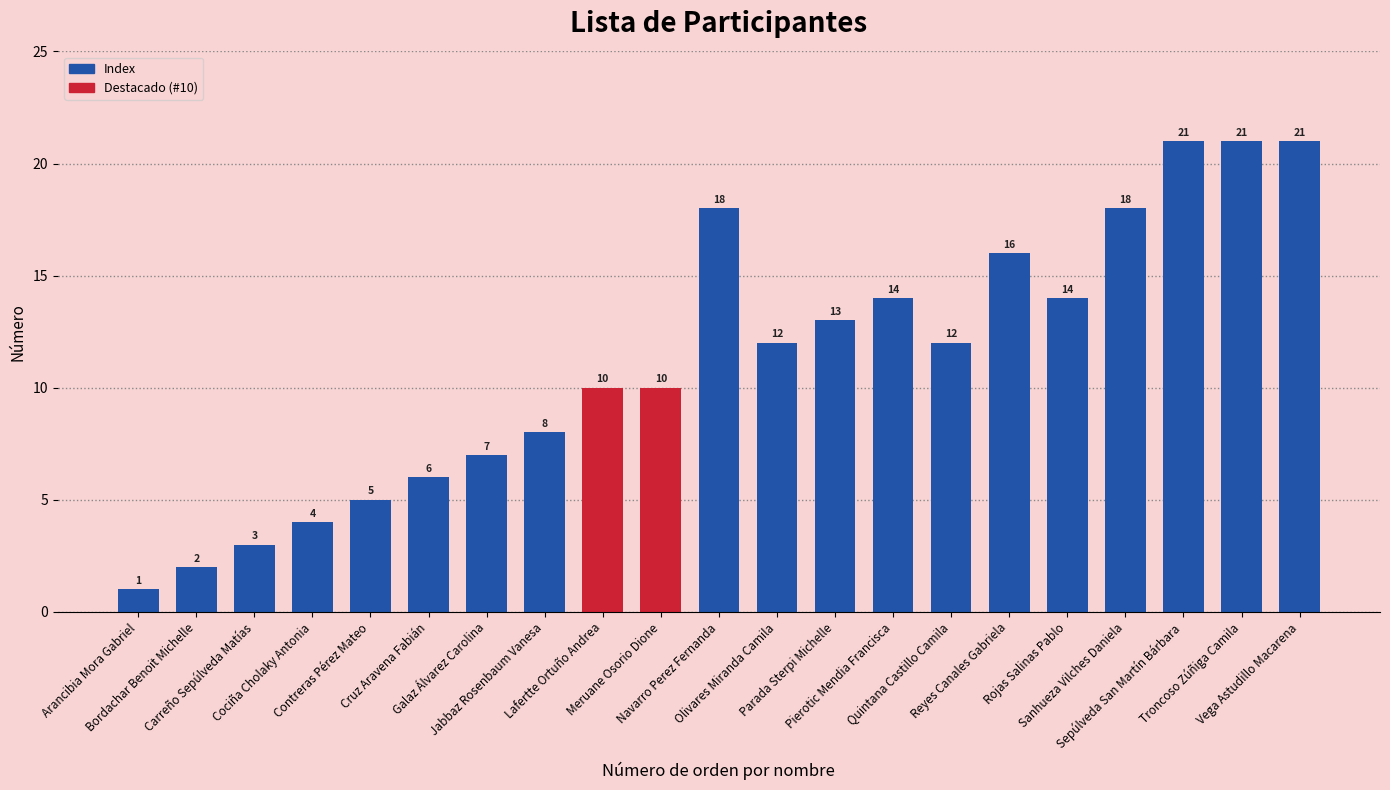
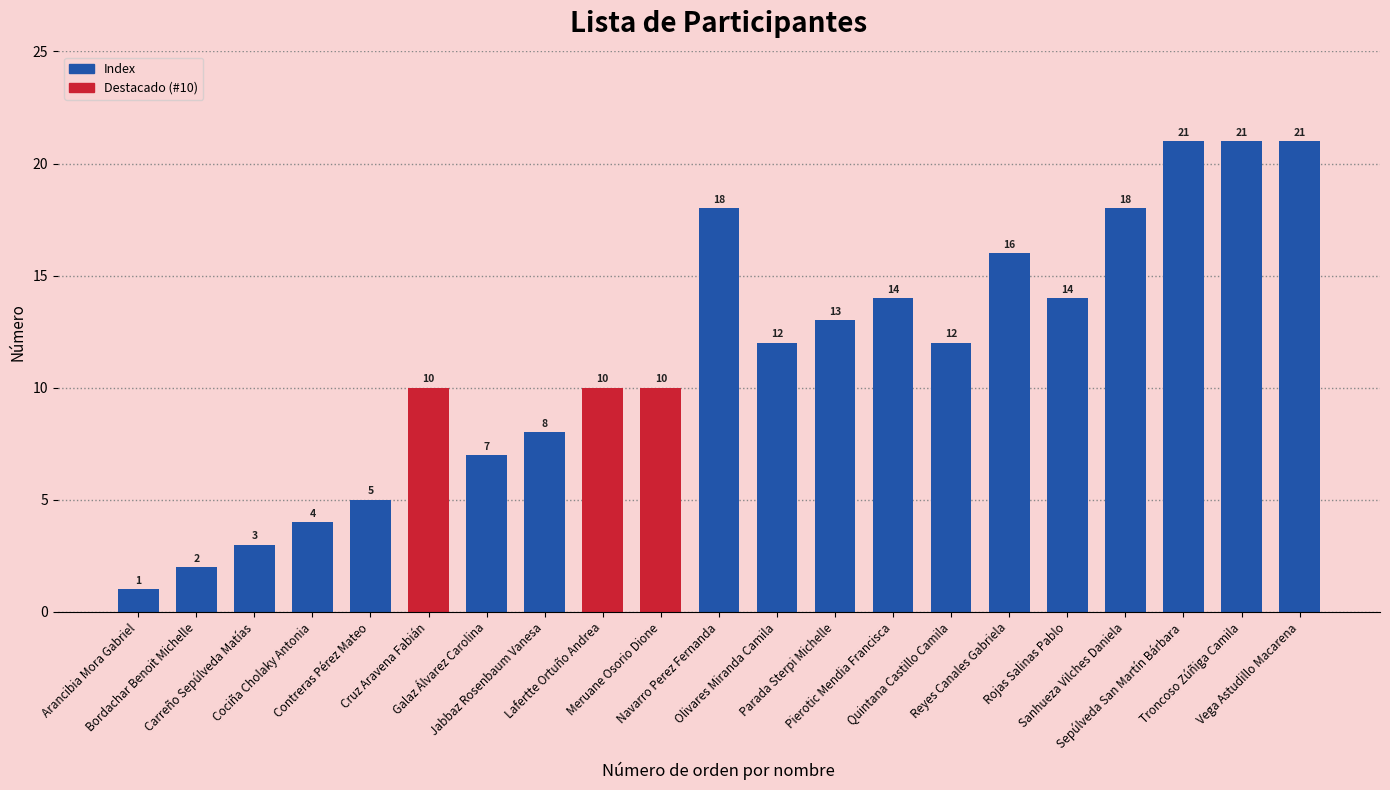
  {
    "Arancibia Mora Gabriel": 1,
    "Bordachar Benoit Michelle": 2,
    "Carreño Sepúlveda Matías": 3,
    "Cociña Cholaky Antonia": 4,
    "Contreras Pérez Mateo": 5,
-   "Cruz Aravena Fabián": 6,
+   "Cruz Aravena Fabián": 10,
    "Galaz Álvarez Carolina": 7,
    "Jabbaz Rosenbaum Vanesa": 8,
    "Lafertte Ortuño Andrea": 10,
    "Meruane Osorio Dione": 10,
    "Navarro Perez Fernanda": 18,
    "Olivares Miranda Camila": 12,
    "Parada Sterpi Michelle": 13,
    "Pierotic Mendia Francisca": 14,
    "Quintana Castillo Camila": 12,
    "Reyes Canales Gabriela": 16,
    "Rojas Salinas Pablo": 14,
    "Sanhueza Vilches Daniela": 18,
    "Sepúlveda San Martín Bárbara": 21,
    "Troncoso Zúñiga Camila": 21,
    "Vega Astudillo Macarena": 21
  }
